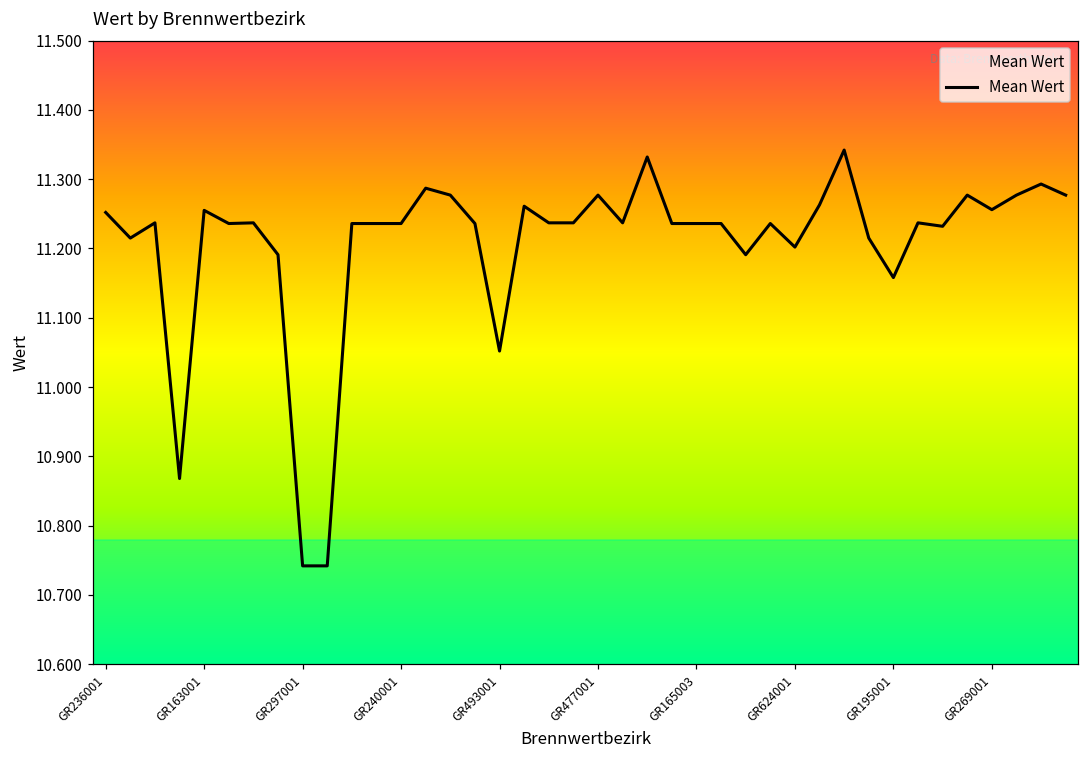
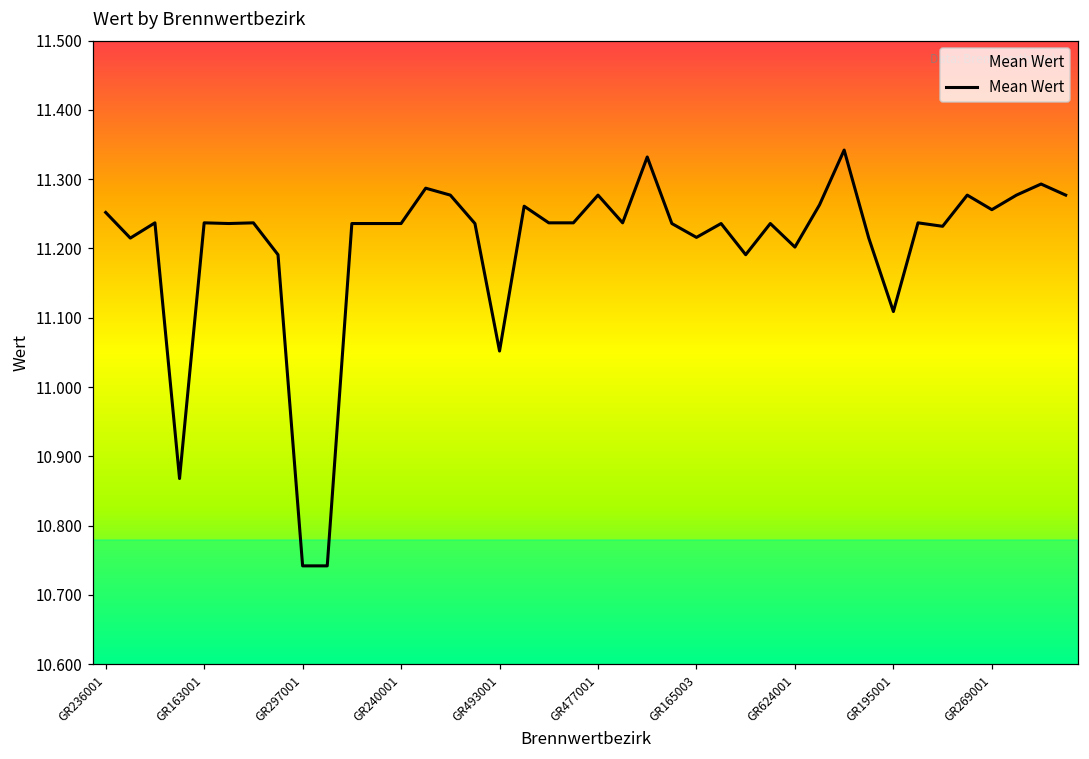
  {
    "GR236001": 11.25,
-   "GR163001": 11.26,
+   "GR163001": 11.24,
    "GR240001": 11.24,
    "GR493001": 11.05,
    "GR477001": 11.28,
-   "GR165003": 11.24,
+   "GR165003": 11.22,
    "GR624001": 11.20,
-   "GR195001": 11.16,
+   "GR195001": 11.11,
    "GR269001": 11.26
  }
